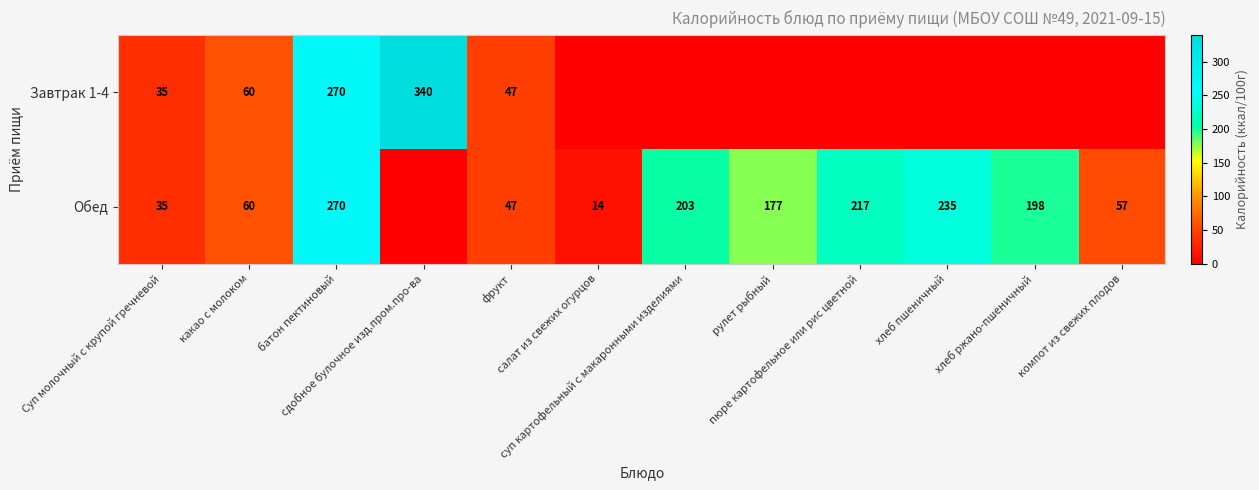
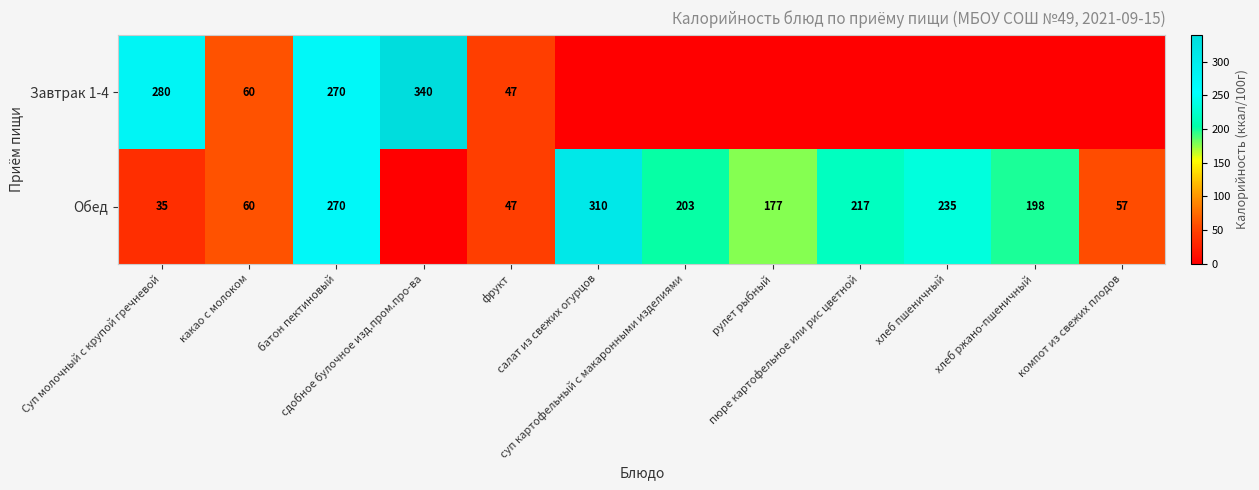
  {
    "Завтрак 1-4": {
-     "Суп молочный с крупой гречневой": 35,
+     "Суп молочный с крупой гречневой": 280,
      "какао с молоком": 60,
      "батон пектиновый": 270,
      "сдобное булочное изд.пром.про-ва": 340,
      "фрукт": 47
    },
    "Обед": {
      "Суп молочный с крупой гречневой": 35,
      "какао с молоком": 60,
      "батон пектиновый": 270,
      "фрукт": 47,
-     "салат из свежих огурцов": 14,
+     "салат из свежих огурцов": 310,
      "суп картофельный с макаронными изделиями": 203,
      "рулет рыбный": 177,
      "пюре картофельное или рис цветной": 217,
      "хлеб пшеничный": 235,
      "хлеб ржано-пшеничный": 198,
      "компот из свежих плодов": 57
    }
  }
